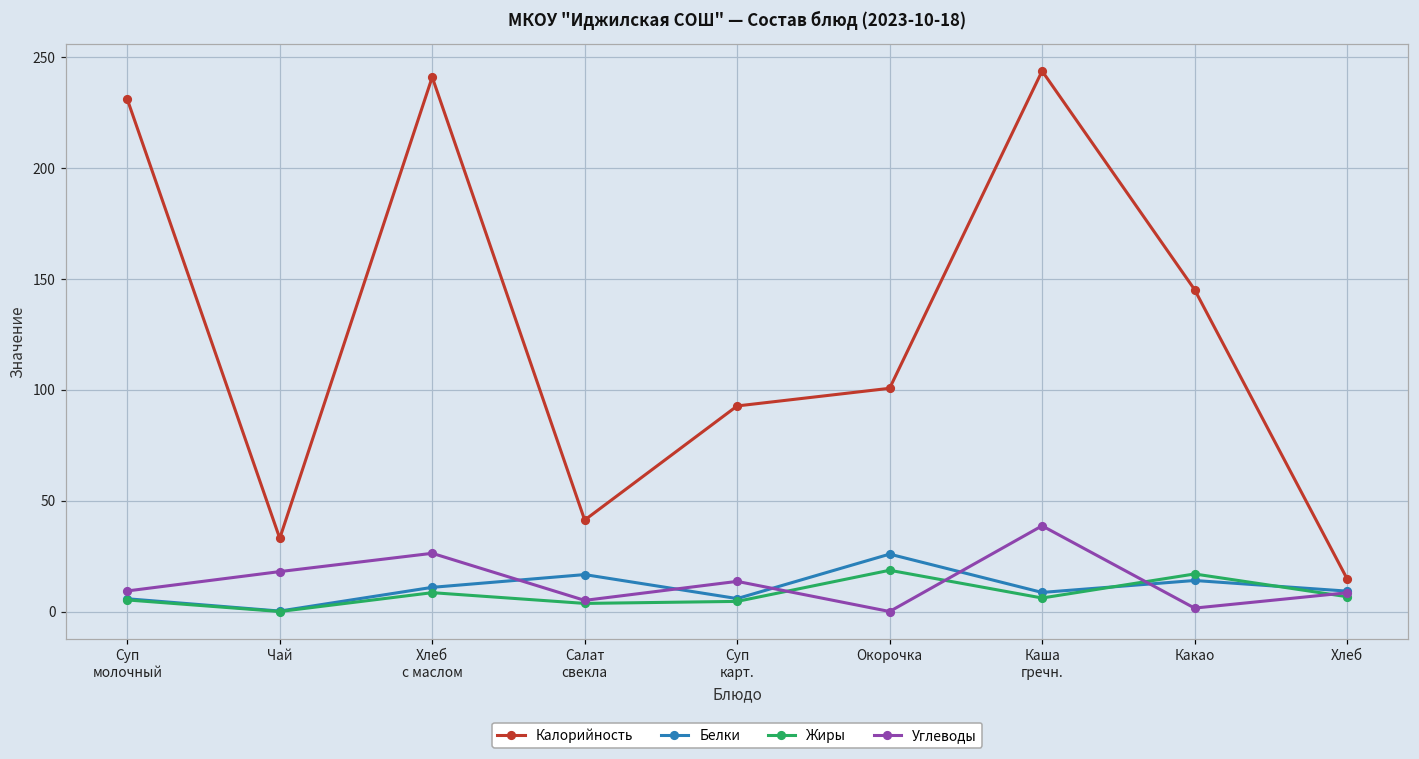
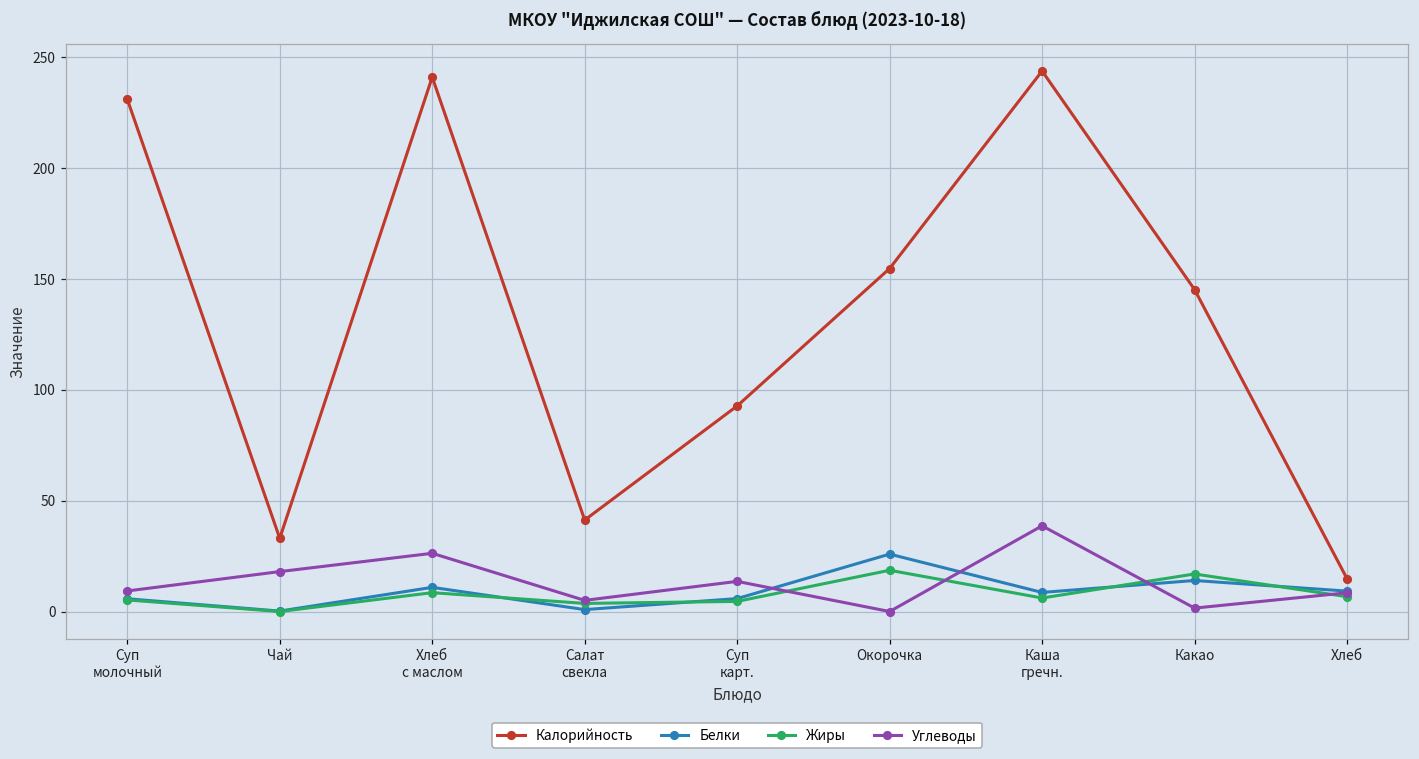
  {
    "Калорийность": {
      "Суп молочный": 231,
      "Чай": 33,
      "Хлеб с маслом": 241,
      "Салат свекла": 41,
      "Суп карт.": 93,
-     "Окорочка": 101,
+     "Окорочка": 155,
      "Каша гречн.": 244,
      "Какао": 145,
      "Хлеб": 15
    },
    "Белки": {
      "Хлеб с маслом": 11,
-     "Салат свекла": 17,
+     "Салат свекла": 1,
      "Окорочка": 26,
      "Каша гречн.": 9,
      "Какао": 14
    },
    "Жиры": {
      "Хлеб с маслом": 9,
      "Салат свекла": 4,
      "Окорочка": 19,
      "Каша гречн.": 6,
      "Какао": 17,
      "Хлеб": 7
    },
    "Углеводы": {
      "Суп молочный": 9,
      "Чай": 18,
      "Хлеб с маслом": 26,
      "Салат свекла": 5,
      "Суп карт.": 14,
      "Окорочка": 0,
      "Каша гречн.": 39,
      "Какао": 2
    }
  }
